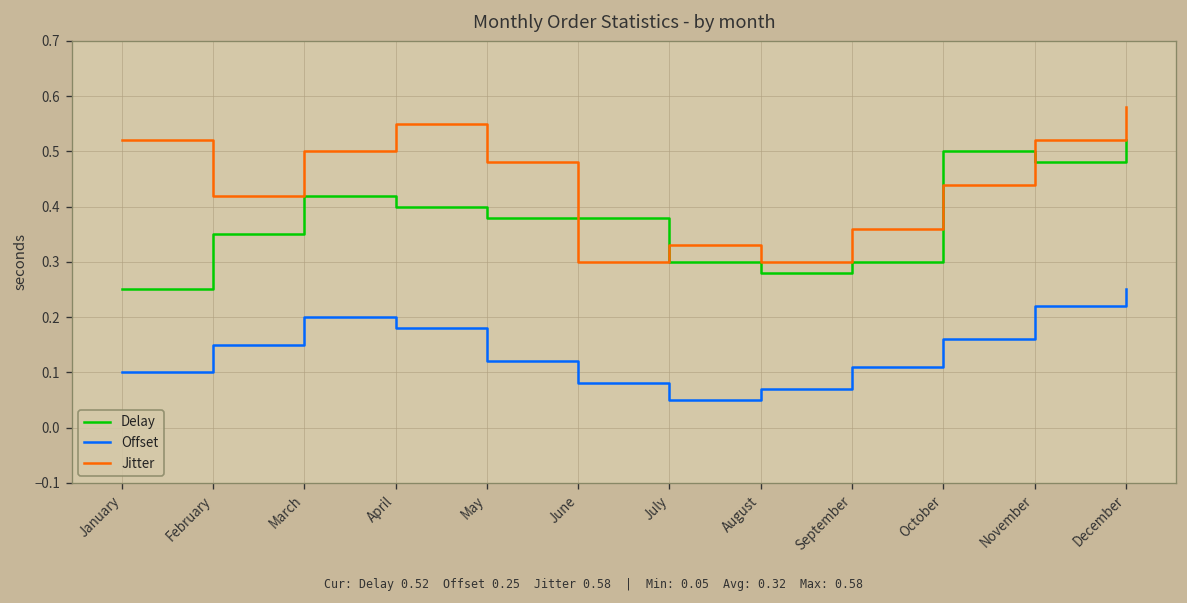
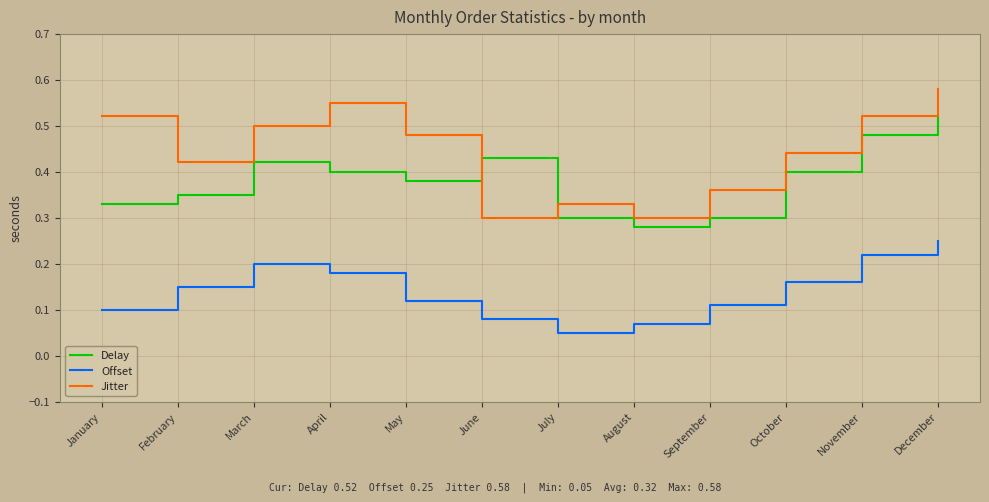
  {
    "Delay": {
-     "January": 0.25,
+     "January": 0.33,
      "February": 0.35,
      "March": 0.42,
      "April": 0.40,
      "May": 0.38,
-     "June": 0.38,
+     "June": 0.43,
      "July": 0.30,
      "August": 0.28,
      "September": 0.30,
-     "October": 0.5,
+     "October": 0.4,
      "November": 0.48,
      "December": 0.52
    },
    "Offset": {
      "January": 0.10,
      "February": 0.15,
      "March": 0.20,
      "April": 0.18,
      "May": 0.12,
      "June": 0.08,
      "July": 0.05,
      "August": 0.07,
      "September": 0.11,
      "October": 0.16,
      "November": 0.22,
      "December": 0.25
    },
    "Jitter": {
      "January": 0.52,
      "February": 0.42,
      "March": 0.50,
      "April": 0.55,
      "May": 0.48,
      "June": 0.30,
      "July": 0.33,
      "August": 0.30,
      "September": 0.36,
      "October": 0.44,
      "November": 0.52,
      "December": 0.58
    }
  }
